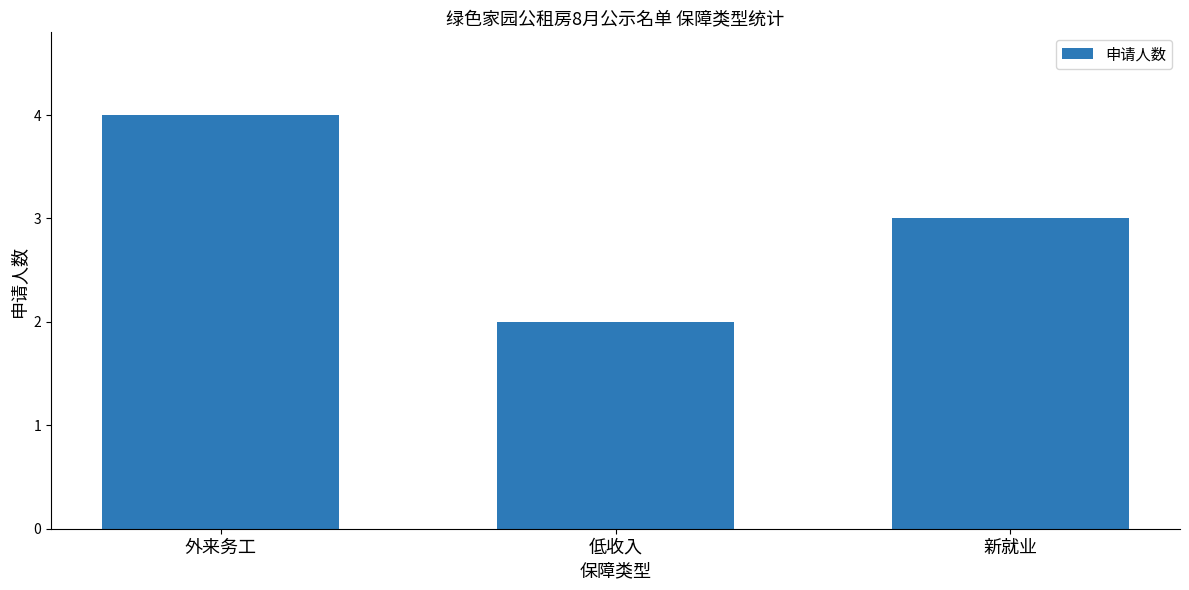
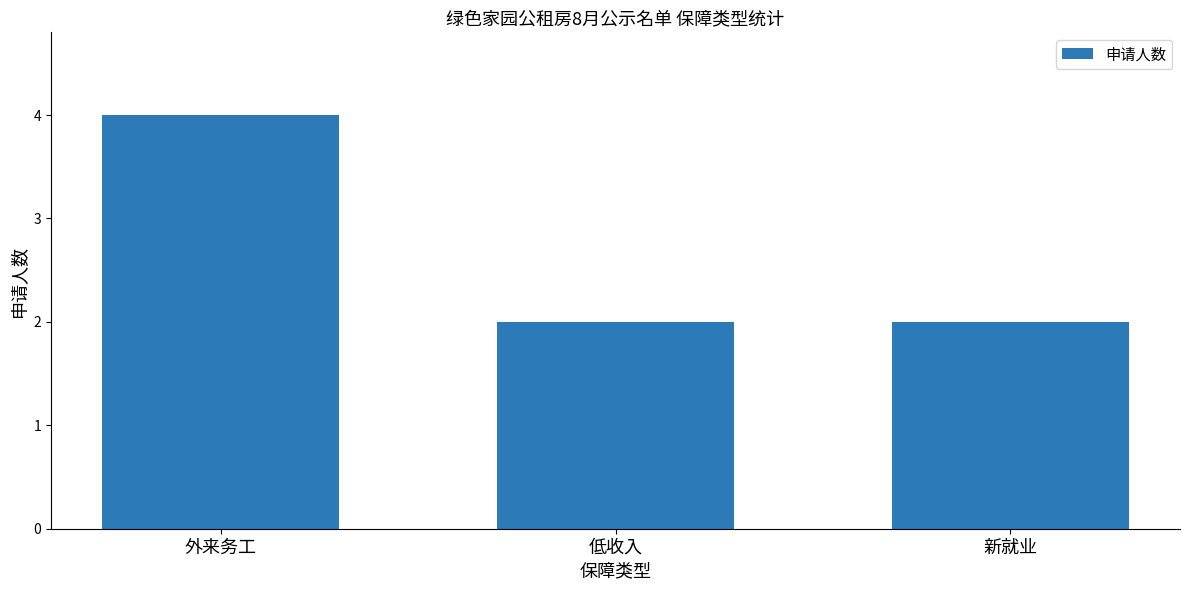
  {
    "外来务工": 4,
    "低收入": 2,
-   "新就业": 3
+   "新就业": 2
  }
